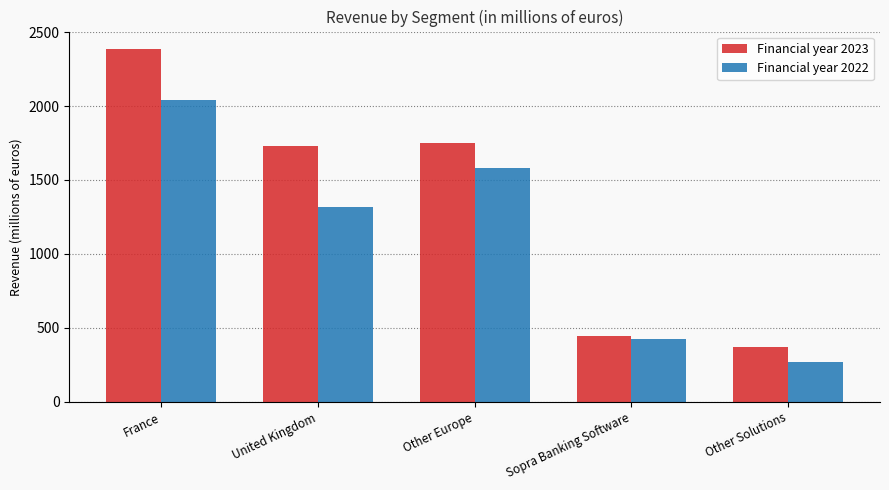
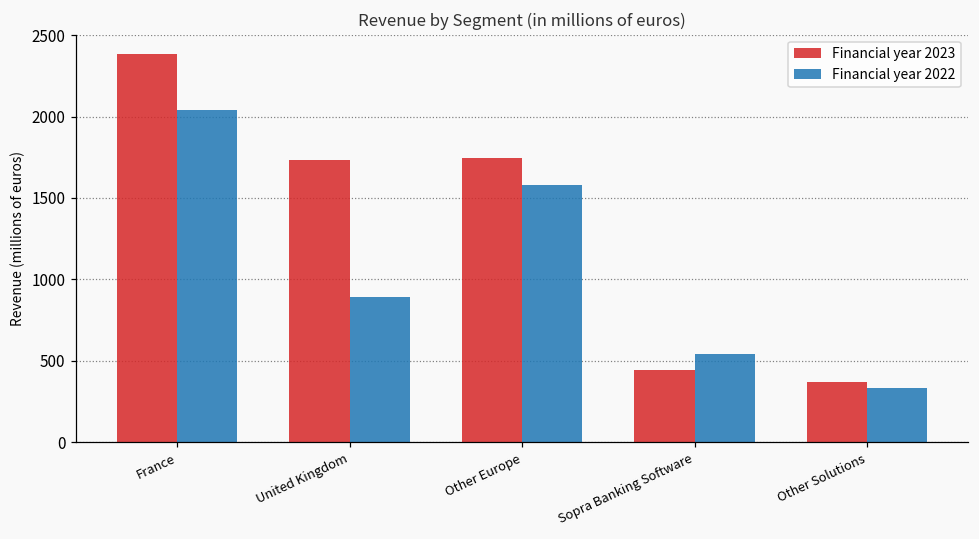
  {
    "Financial year 2023": {
      "France": 2380,
      "United Kingdom": 1730,
      "Other Europe": 1750,
      "Sopra Banking Software": 450,
      "Other Solutions": 370
    },
    "Financial year 2022": {
      "France": 2040,
-     "United Kingdom": 1320,
+     "United Kingdom": 890,
      "Other Europe": 1580,
-     "Sopra Banking Software": 430,
-     "Other Solutions": 270
+     "Sopra Banking Software": 540,
+     "Other Solutions": 340
    }
  }
